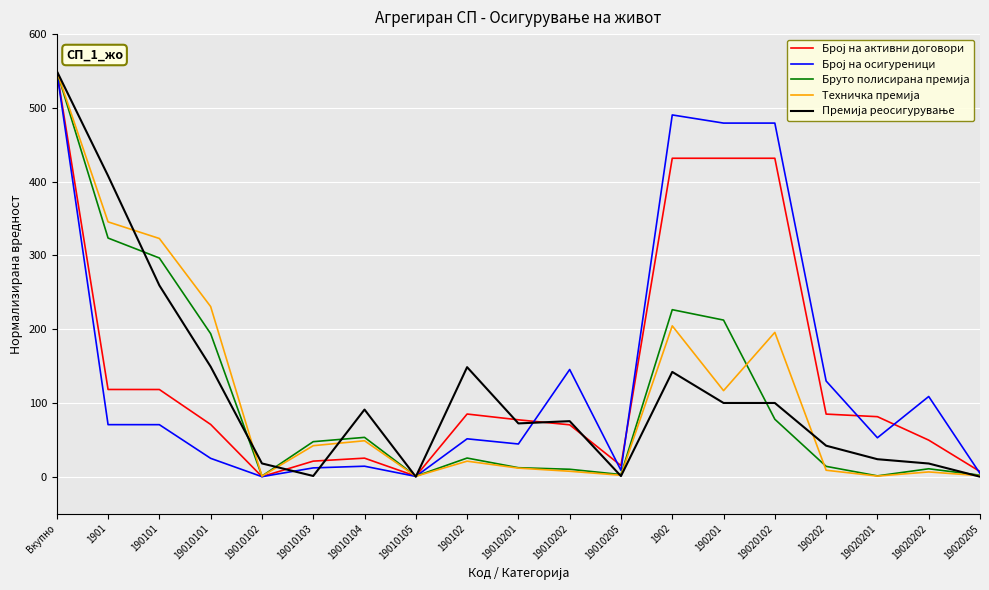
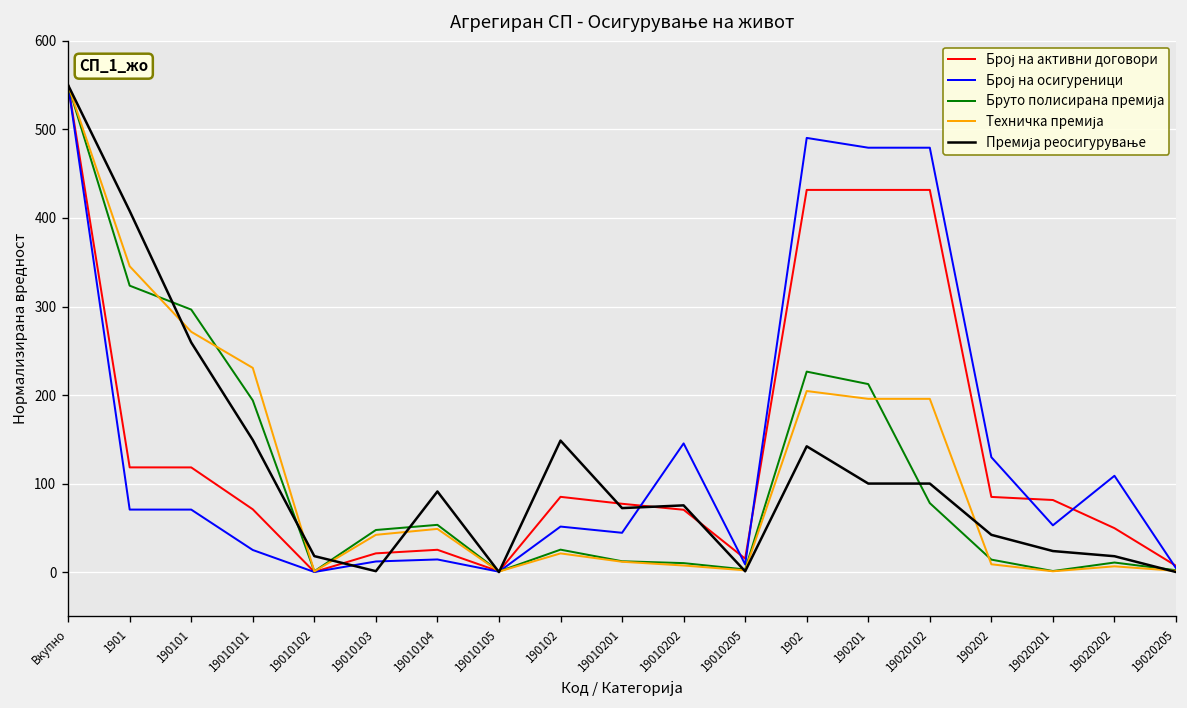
  {
    "Број на активни договори": {
      "1901": 120,
      "190101": 120,
      "19010101": 70,
      "19010103": 20,
      "19010104": 30,
      "190102": 90,
      "19010201": 80,
      "19010202": 70,
      "19010205": 20,
      "1902": 430,
      "190201": 430,
      "19020102": 430,
      "190202": 80,
      "19020201": 80,
      "19020202": 50
    },
    "Број на осигуреници": {
      "1901": 70,
      "190101": 70,
      "19010101": 20,
      "19010103": 10,
      "19010104": 10,
      "190102": 50,
      "19010201": 40,
      "19010202": 150,
      "19010205": 10,
      "1902": 490,
      "190201": 480,
      "19020102": 480,
      "190202": 130,
      "19020201": 50,
      "19020202": 110
    },
    "Бруто полисирана премија": {
      "1901": 320,
      "190101": 300,
      "19010101": 190,
      "19010103": 50,
      "19010104": 50,
      "190102": 30,
      "1902": 230,
      "190201": 210,
      "19020102": 80,
      "190202": 10,
      "19020202": 10
    },
    "Техничка премија": {
      "1901": 350,
-     "190101": 320,
+     "190101": 270,
      "19010101": 230,
      "19010103": 40,
      "19010104": 50,
      "190102": 20,
      "1902": 200,
-     "190201": 120,
+     "190201": 200,
      "19020102": 200,
      "190202": 10,
      "19020202": 10
    },
    "Премија реосигурување": {
      "1901": 410,
      "190101": 260,
      "19010101": 150,
      "19010102": 20,
      "19010103": 0,
      "19010104": 90,
      "190102": 150,
      "19010201": 70,
      "19010202": 80,
      "1902": 140,
      "190201": 100,
      "19020102": 100,
      "190202": 40,
      "19020201": 20,
      "19020202": 20
    }
  }
